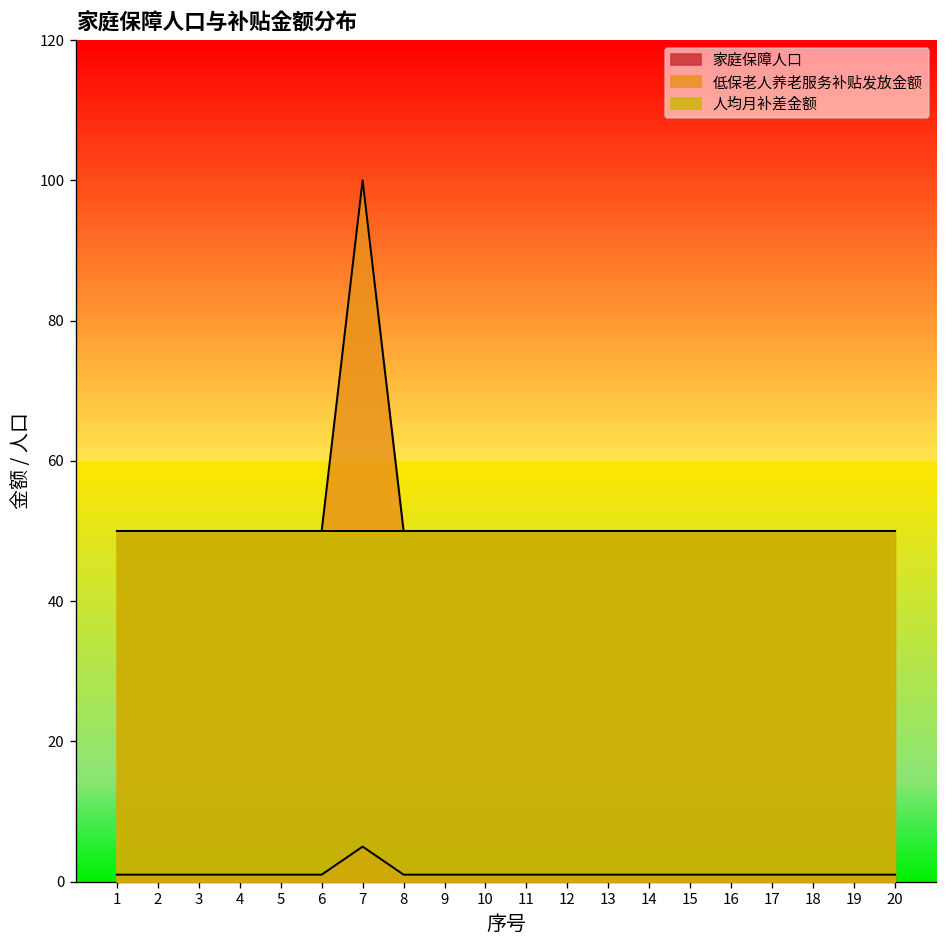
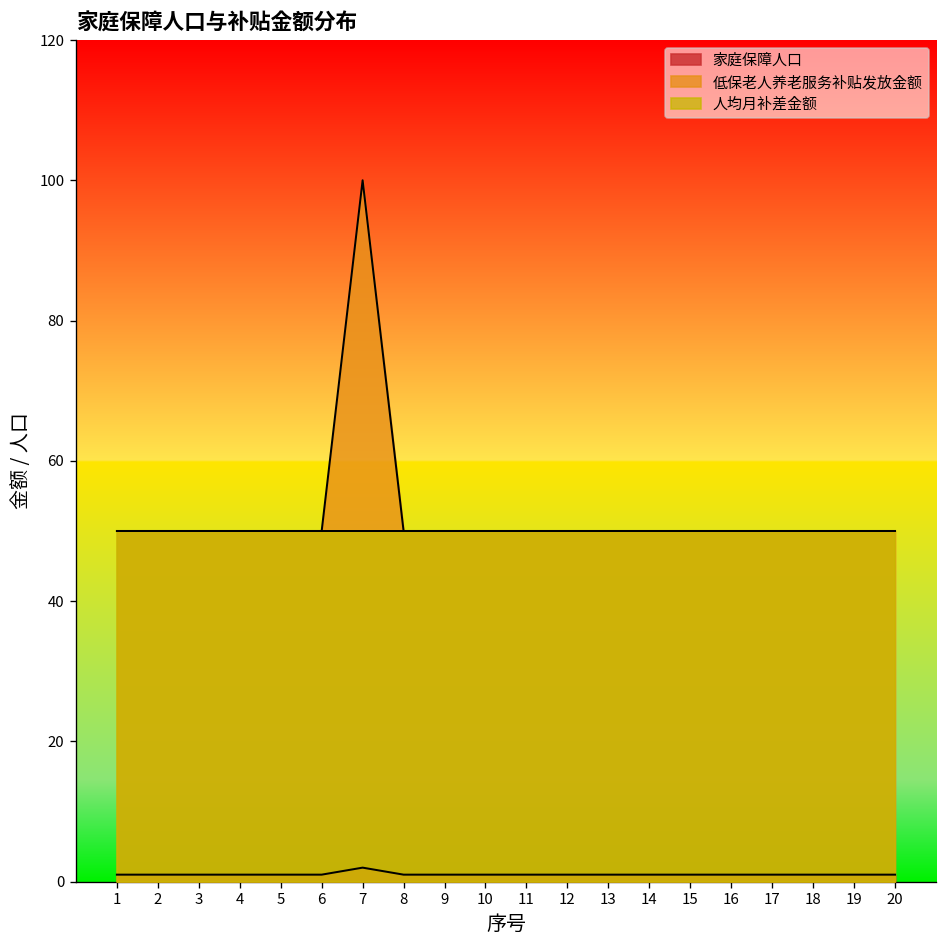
  {
    "家庭保障人口": {
      "1": 1,
      "2": 1,
      "3": 1,
      "4": 1,
      "5": 1,
      "6": 1,
-     "7": 5,
+     "7": 2,
      "8": 1,
      "9": 1,
      "10": 1,
      "11": 1,
      "12": 1,
      "13": 1,
      "14": 1,
      "15": 1,
      "16": 1,
      "17": 1,
      "18": 1,
      "19": 1,
      "20": 1
    }
  }
